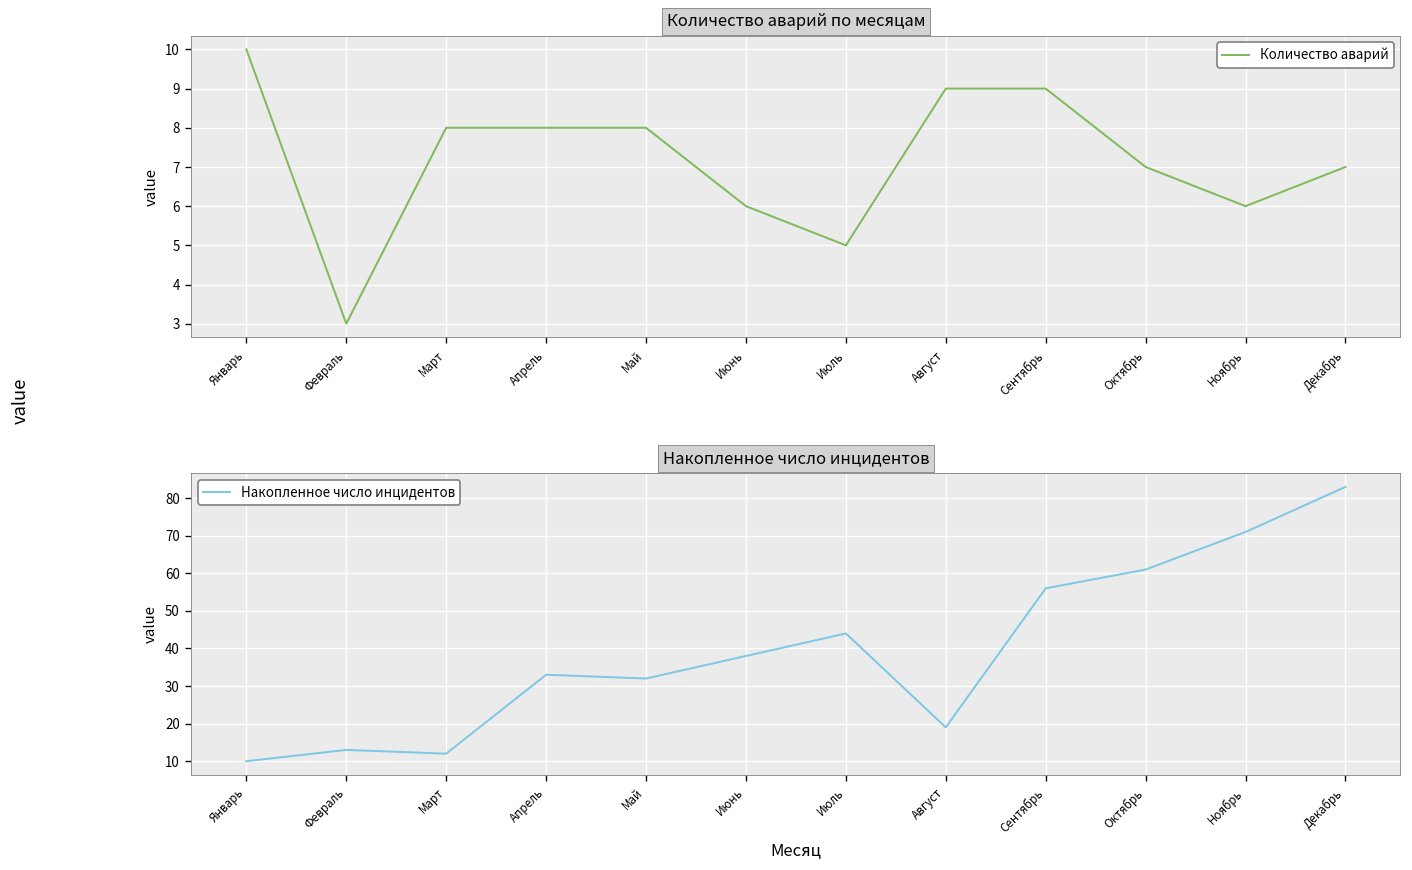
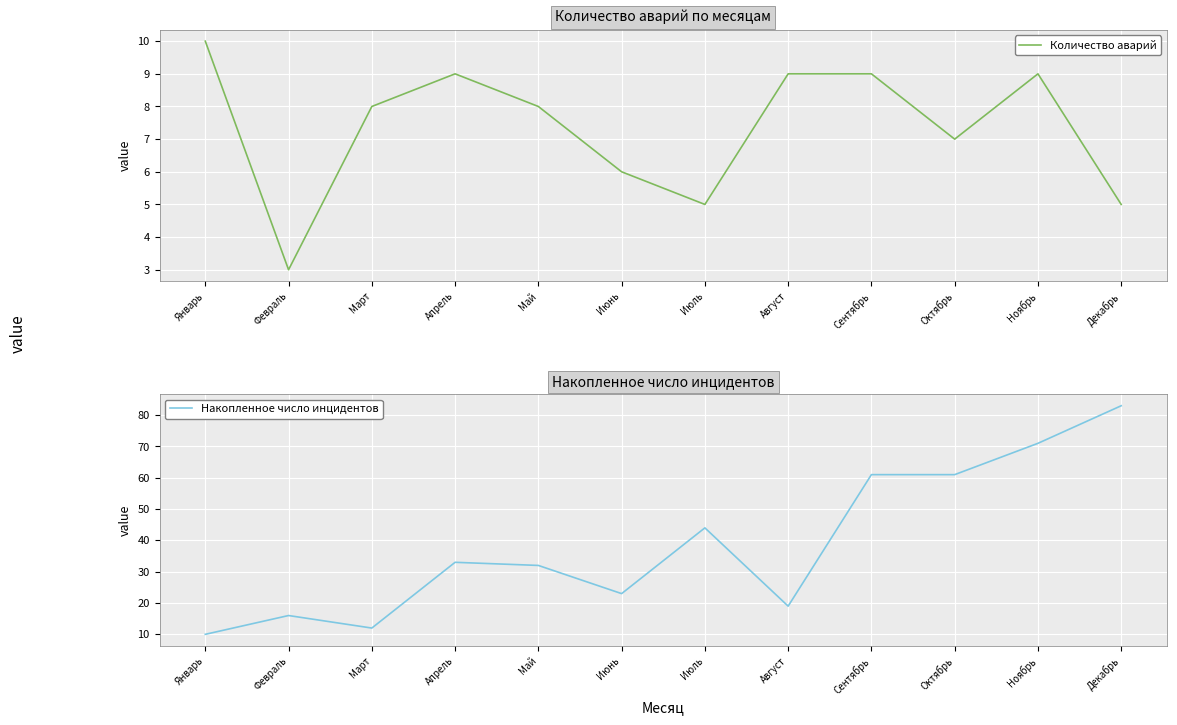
  {
    "Количество аварий по месяцам": {
      "Январь": 10,
      "Февраль": 3,
      "Март": 8,
-     "Апрель": 8,
+     "Апрель": 9,
      "Май": 8,
      "Июнь": 6,
      "Июль": 5,
      "Август": 9,
      "Сентябрь": 9,
      "Октябрь": 7,
-     "Ноябрь": 6,
-     "Декабрь": 7
+     "Ноябрь": 9,
+     "Декабрь": 5
    },
    "Накопленное число инцидентов": {
      "Январь": 10,
-     "Февраль": 13,
+     "Февраль": 16,
      "Март": 12,
      "Апрель": 33,
      "Май": 32,
-     "Июнь": 38,
+     "Июнь": 23,
      "Июль": 44,
      "Август": 19,
-     "Сентябрь": 56,
+     "Сентябрь": 61,
      "Октябрь": 61,
      "Ноябрь": 71,
      "Декабрь": 83
    }
  }
